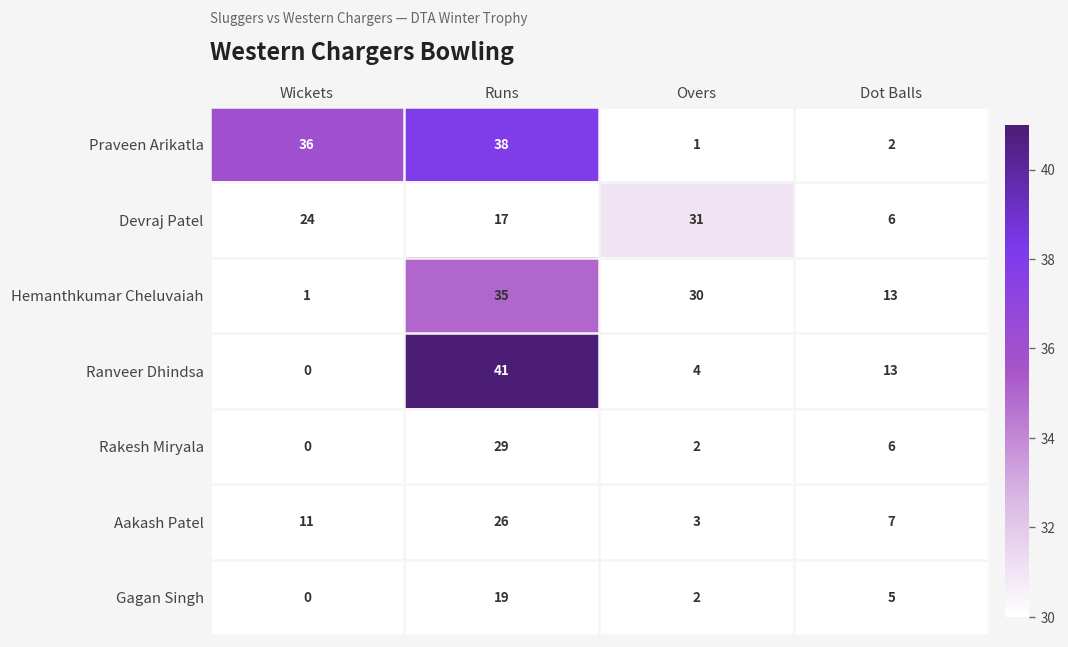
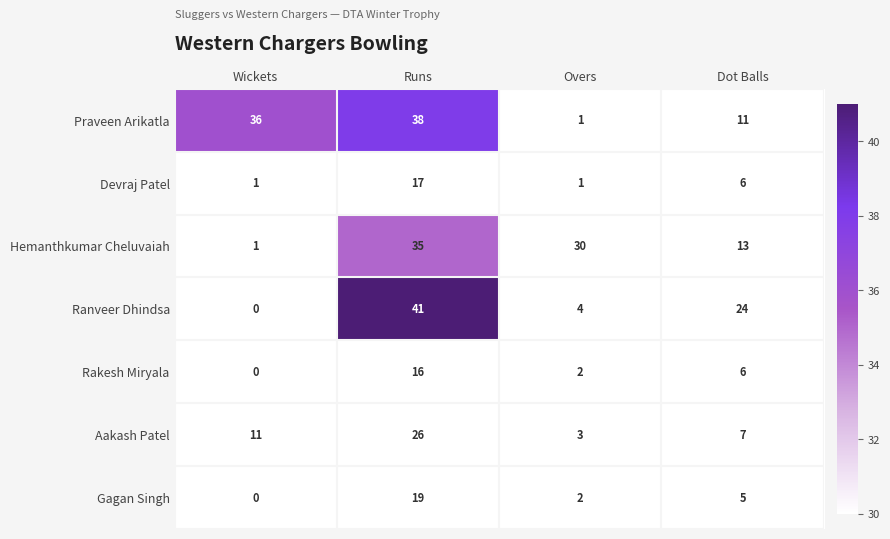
  {
    "Praveen Arikatla": {
      "Wickets": 36,
      "Runs": 38,
      "Overs": 1,
-     "Dot Balls": 2
+     "Dot Balls": 11
    },
    "Devraj Patel": {
-     "Wickets": 24,
+     "Wickets": 1,
      "Runs": 17,
-     "Overs": 31,
+     "Overs": 1,
      "Dot Balls": 6
    },
    "Hemanthkumar Cheluvaiah": {
      "Wickets": 1,
      "Runs": 35,
      "Overs": 30,
      "Dot Balls": 13
    },
    "Ranveer Dhindsa": {
      "Wickets": 0,
      "Runs": 41,
      "Overs": 4,
-     "Dot Balls": 13
+     "Dot Balls": 24
    },
    "Rakesh Miryala": {
      "Wickets": 0,
-     "Runs": 29,
+     "Runs": 16,
      "Overs": 2,
      "Dot Balls": 6
    },
    "Aakash Patel": {
      "Wickets": 11,
      "Runs": 26,
      "Overs": 3,
      "Dot Balls": 7
    },
    "Gagan Singh": {
      "Wickets": 0,
      "Runs": 19,
      "Overs": 2,
      "Dot Balls": 5
    }
  }
